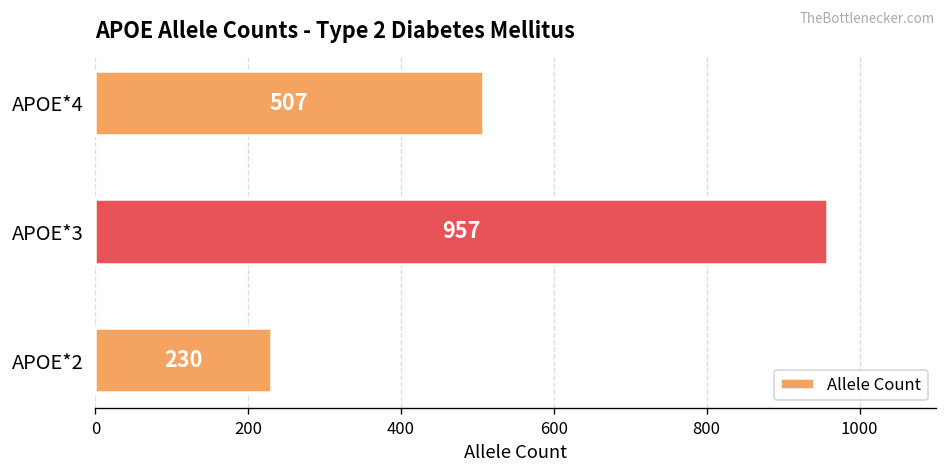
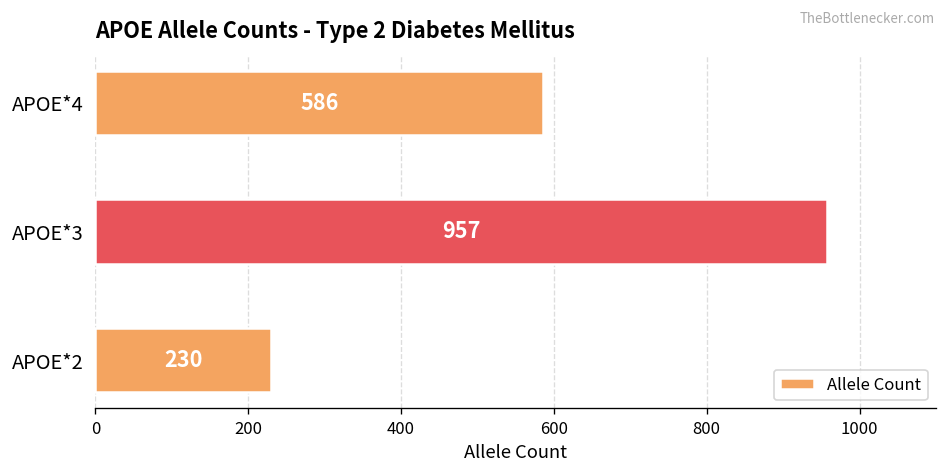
  {
-   "APOE*4": 507,
+   "APOE*4": 586,
    "APOE*3": 957,
    "APOE*2": 230
  }
